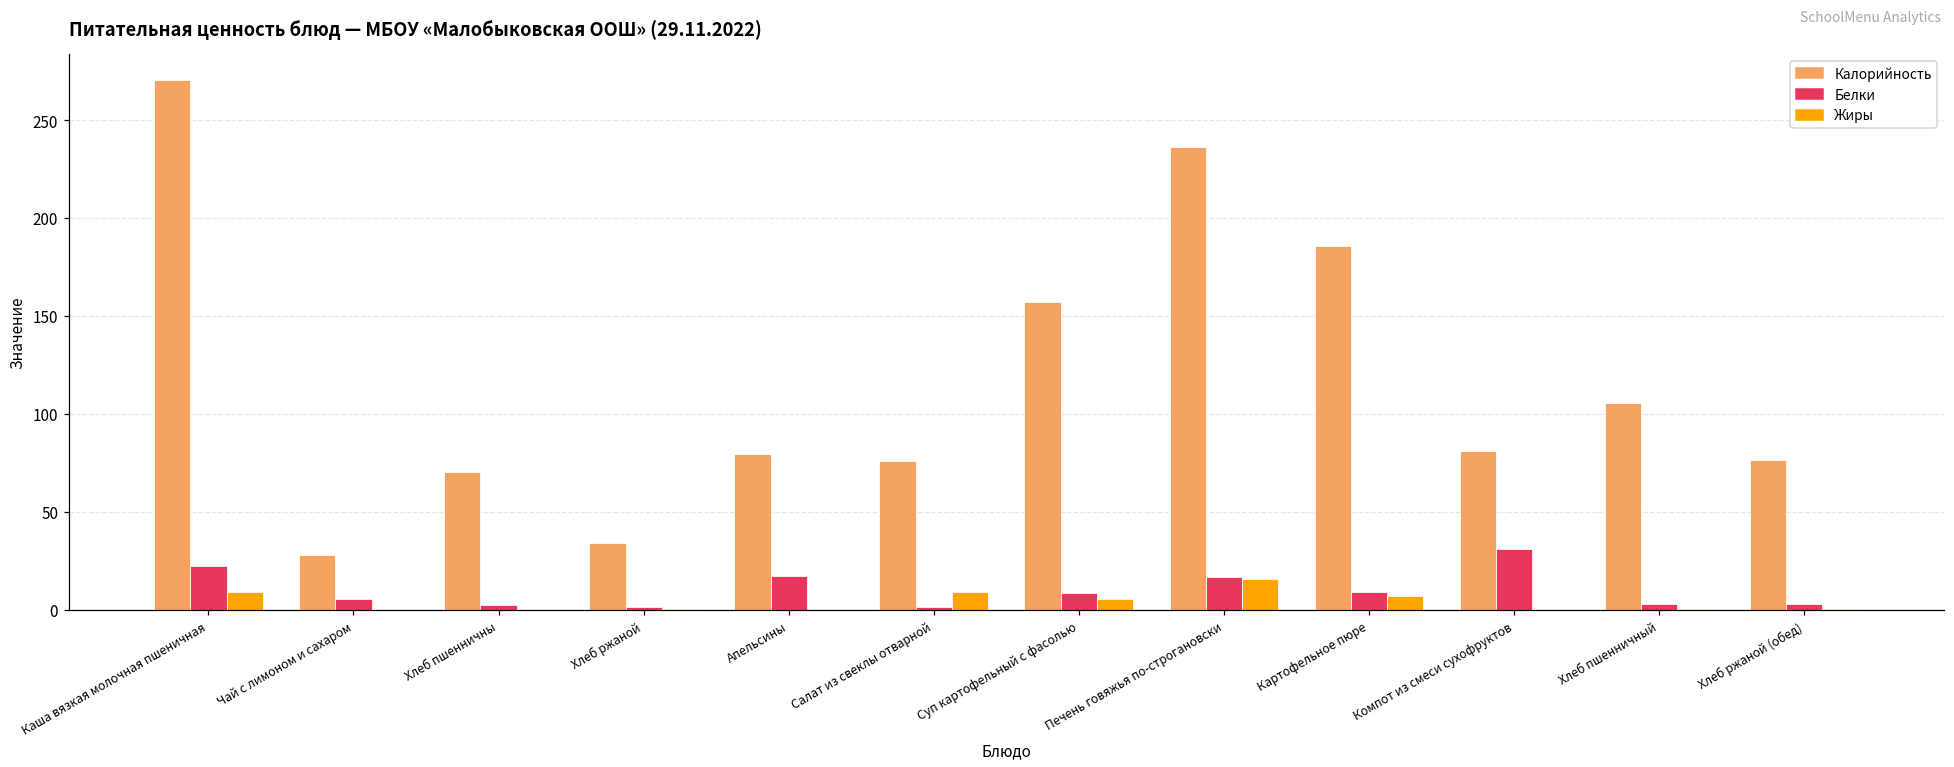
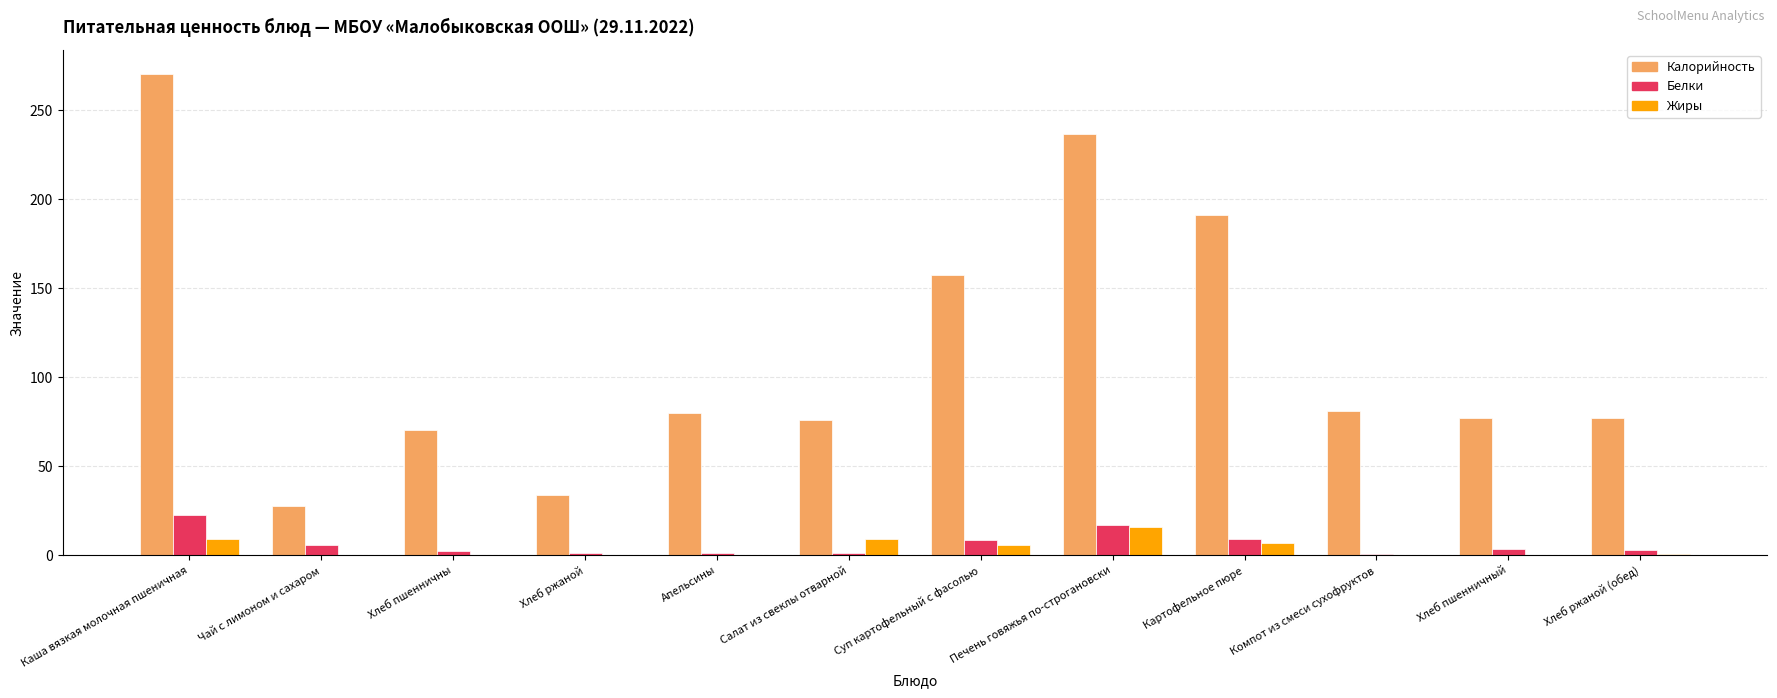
  {
    "Калорийность": {
      "Каша вязкая молочная пшеничная": 270,
      "Чай с лимоном и сахаром": 28,
      "Хлеб пшенничны": 70,
      "Хлеб ржаной": 34,
      "Апельсины": 80,
      "Салат из свеклы отварной": 76,
      "Суп картофельный с фасолью": 157,
      "Печень говяжья по-строгановски": 237,
-     "Картофельное пюре": 186,
+     "Картофельное пюре": 191,
      "Компот из смеси сухофруктов": 81,
-     "Хлеб пшенничный": 106,
+     "Хлеб пшенничный": 77,
      "Хлеб ржаной (обед)": 77
    },
    "Белки": {
      "Каша вязкая молочная пшеничная": 23,
      "Чай с лимоном и сахаром": 6,
      "Хлеб пшенничны": 2,
-     "Апельсины": 17,
+     "Апельсины": 1,
      "Суп картофельный с фасолью": 9,
      "Печень говяжья по-строгановски": 17,
      "Картофельное пюре": 9,
-     "Компот из смеси сухофруктов": 31,
+     "Компот из смеси сухофруктов": 1,
      "Хлеб пшенничный": 3,
      "Хлеб ржаной (обед)": 3
    },
    "Жиры": {
      "Каша вязкая молочная пшеничная": 9,
      "Чай с лимоном и сахаром": 0,
      "Салат из свеклы отварной": 9,
      "Суп картофельный с фасолью": 6,
      "Печень говяжья по-строгановски": 16,
      "Картофельное пюре": 7,
      "Компот из смеси сухофруктов": 0
    }
  }
